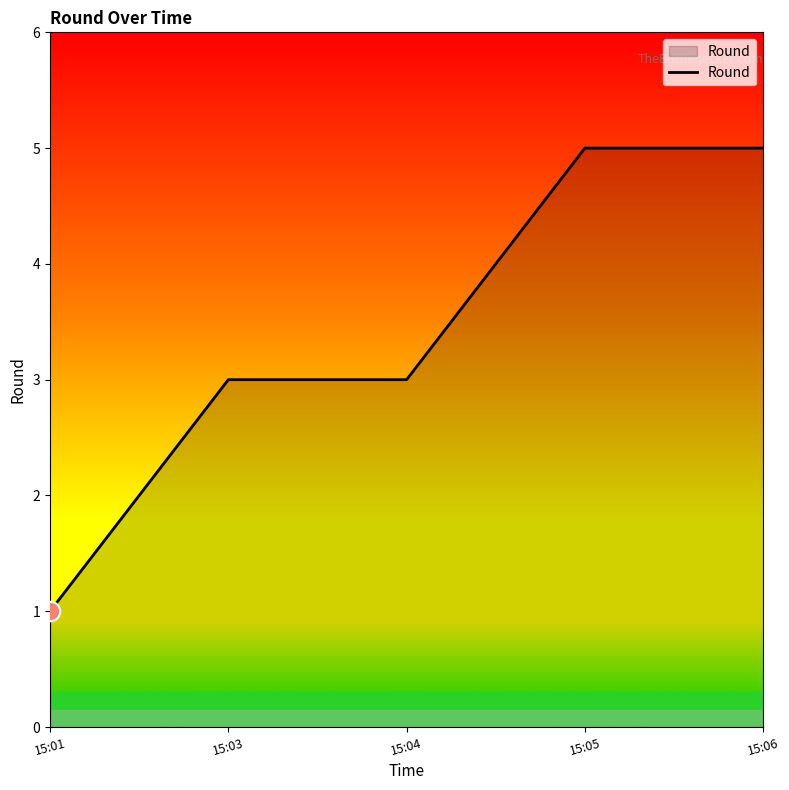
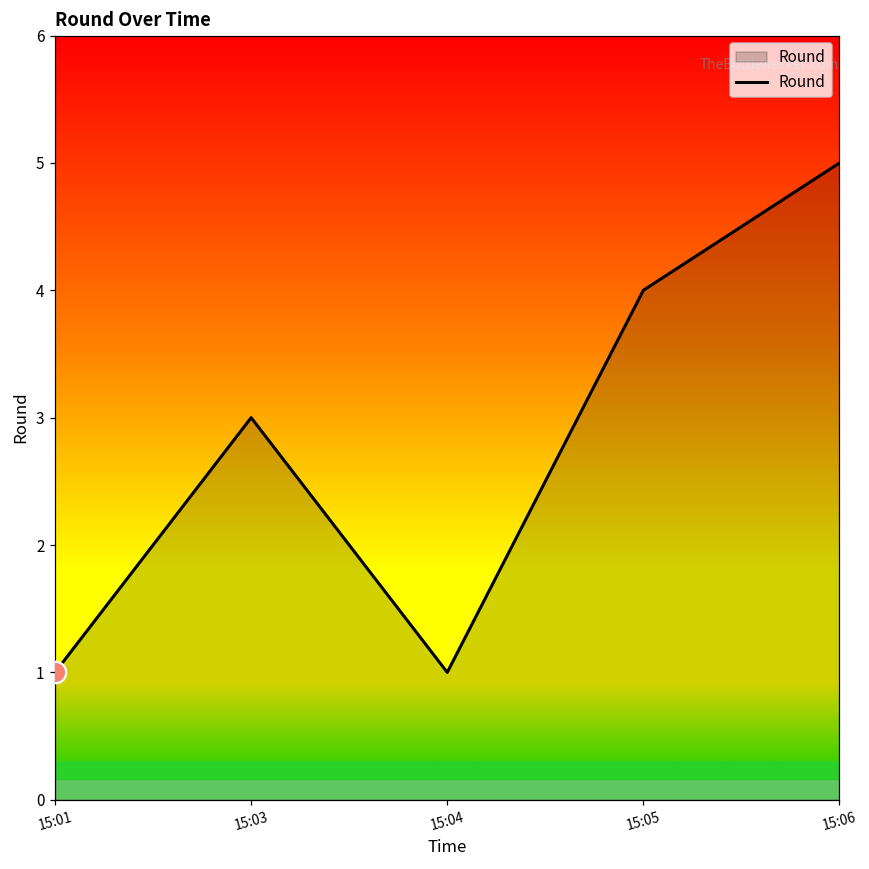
  {
    "Round": {
      "15:03": 3,
-     "15:04": 3,
-     "15:05": 5,
+     "15:04": 1,
+     "15:05": 4,
      "15:06": 5
    }
  }
